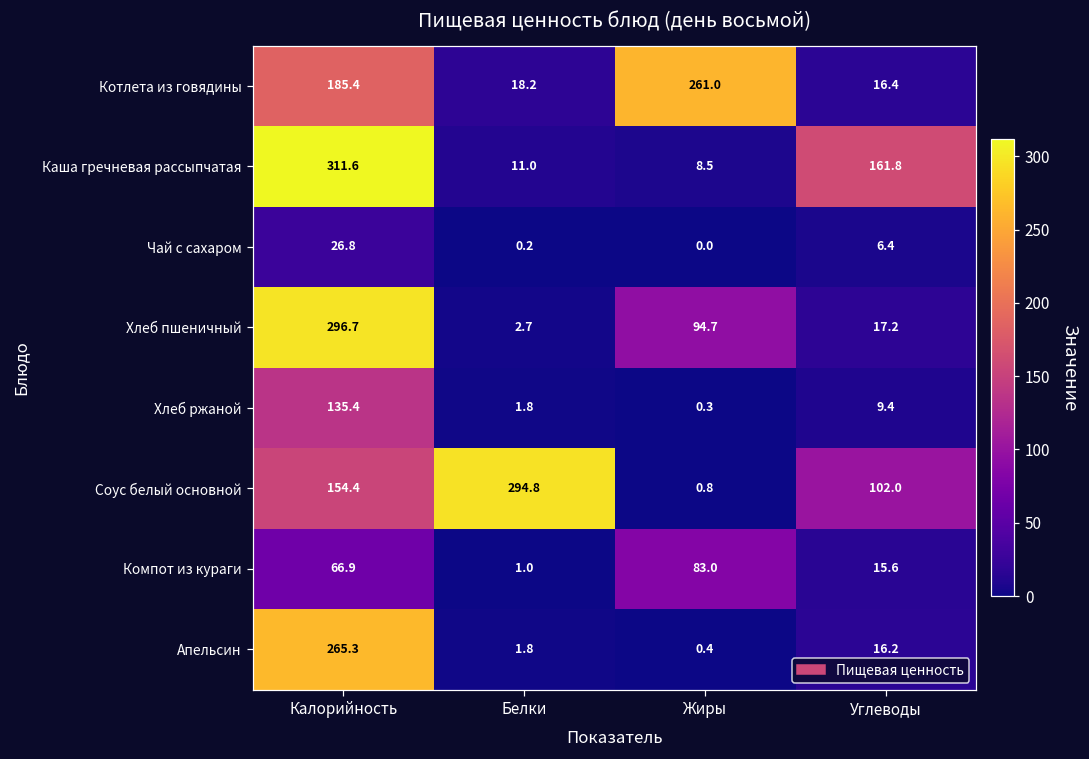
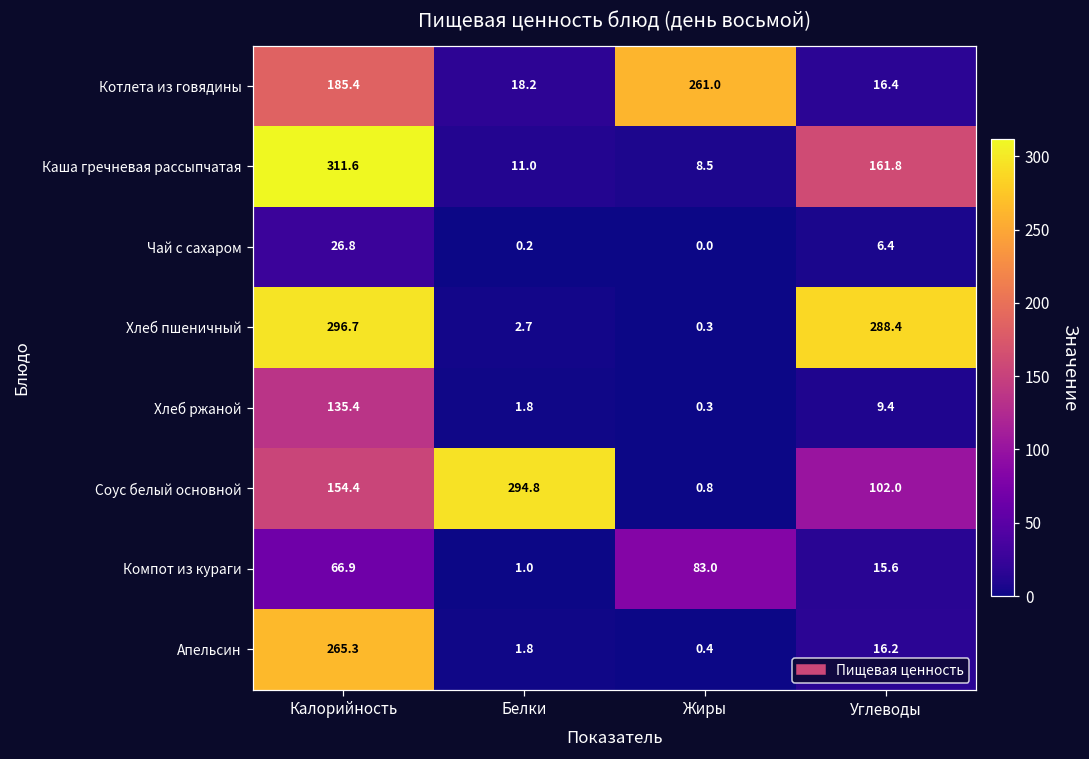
  {
    "Котлета из говядины": {
      "Калорийность": 185.4,
      "Белки": 18.2,
      "Жиры": 261.0,
      "Углеводы": 16.4
    },
    "Каша гречневая рассыпчатая": {
      "Калорийность": 311.6,
      "Белки": 11.0,
      "Жиры": 8.5,
      "Углеводы": 161.8
    },
    "Чай с сахаром": {
      "Калорийность": 26.8,
      "Белки": 0.2,
      "Жиры": 0.0,
      "Углеводы": 6.4
    },
    "Хлеб пшеничный": {
      "Калорийность": 296.7,
      "Белки": 2.7,
-     "Жиры": 94.7,
-     "Углеводы": 17.2
+     "Жиры": 0.3,
+     "Углеводы": 288.4
    },
    "Хлеб ржаной": {
      "Калорийность": 135.4,
      "Белки": 1.8,
      "Жиры": 0.3,
      "Углеводы": 9.4
    },
    "Соус белый основной": {
      "Калорийность": 154.4,
      "Белки": 294.8,
      "Жиры": 0.8,
      "Углеводы": 102.0
    },
    "Компот из кураги": {
      "Калорийность": 66.9,
      "Белки": 1.0,
      "Жиры": 83.0,
      "Углеводы": 15.6
    },
    "Апельсин": {
      "Калорийность": 265.3,
      "Белки": 1.8,
      "Жиры": 0.4,
      "Углеводы": 16.2
    }
  }
